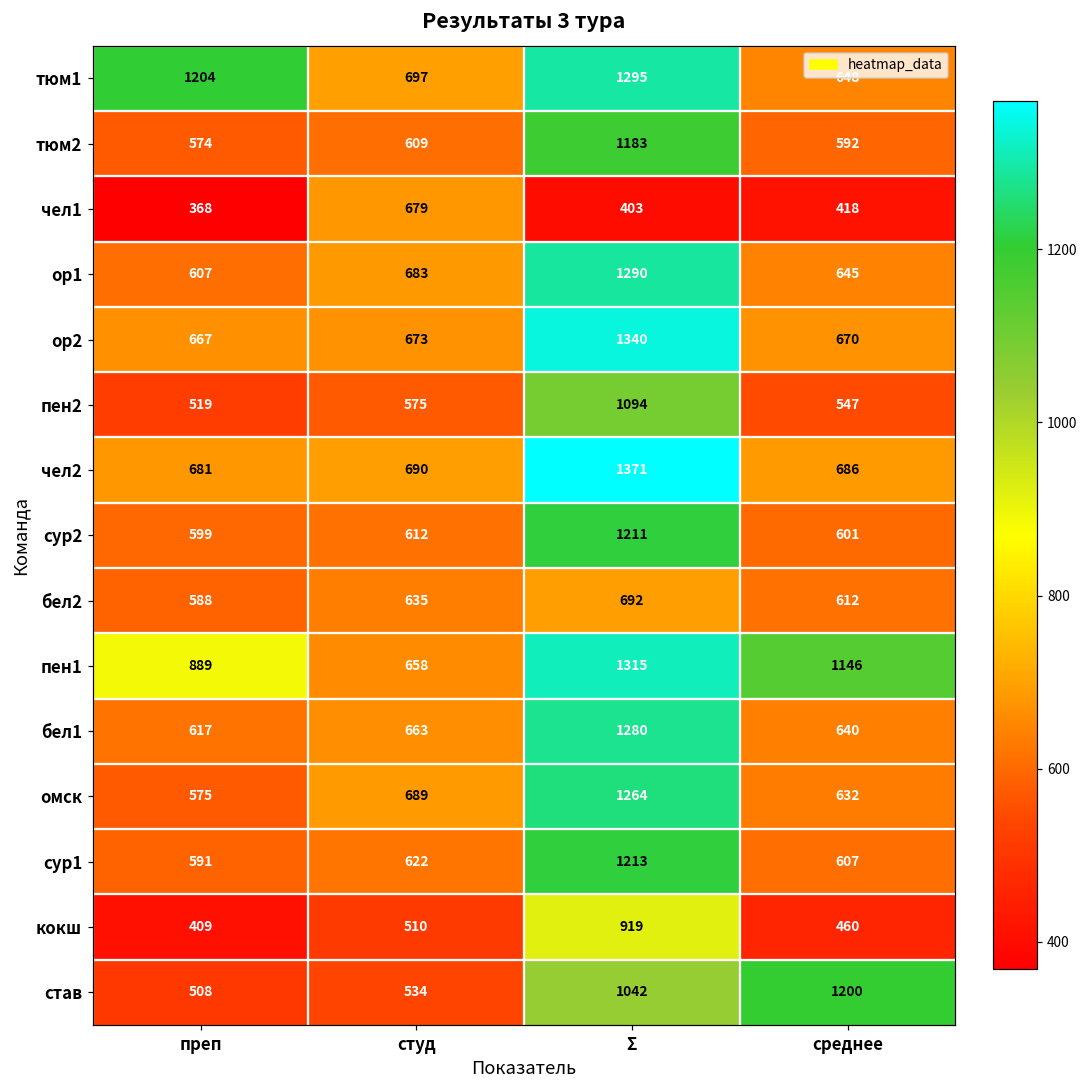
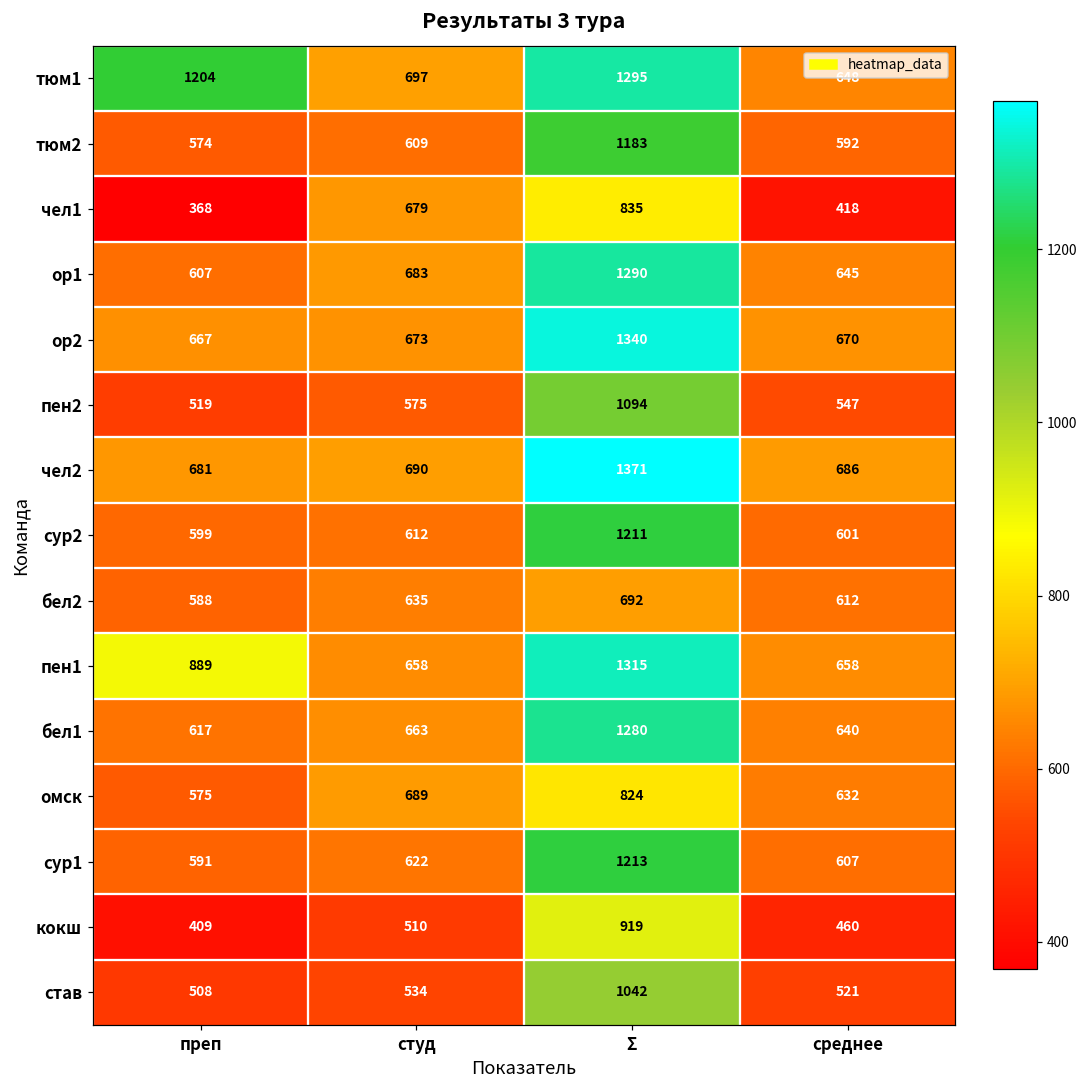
  {
    "тюм1": {
      "преп": 1204,
      "студ": 697,
      "Σ": 1295
    },
    "тюм2": {
      "преп": 574,
      "студ": 609,
      "Σ": 1183,
      "среднее": 592
    },
    "чел1": {
      "преп": 368,
      "студ": 679,
-     "Σ": 403,
+     "Σ": 835,
      "среднее": 418
    },
    "ор1": {
      "преп": 607,
      "студ": 683,
      "Σ": 1290,
      "среднее": 645
    },
    "ор2": {
      "преп": 667,
      "студ": 673,
      "Σ": 1340,
      "среднее": 670
    },
    "пен2": {
      "преп": 519,
      "студ": 575,
      "Σ": 1094,
      "среднее": 547
    },
    "чел2": {
      "преп": 681,
      "студ": 690,
      "Σ": 1371,
      "среднее": 686
    },
    "сур2": {
      "преп": 599,
      "студ": 612,
      "Σ": 1211,
      "среднее": 601
    },
    "бел2": {
      "преп": 588,
      "студ": 635,
      "Σ": 692,
      "среднее": 612
    },
    "пен1": {
      "преп": 889,
      "студ": 658,
      "Σ": 1315,
-     "среднее": 1146
+     "среднее": 658
    },
    "бел1": {
      "преп": 617,
      "студ": 663,
      "Σ": 1280,
      "среднее": 640
    },
    "омск": {
      "преп": 575,
      "студ": 689,
-     "Σ": 1264,
+     "Σ": 824,
      "среднее": 632
    },
    "сур1": {
      "преп": 591,
      "студ": 622,
      "Σ": 1213,
      "среднее": 607
    },
    "кокш": {
      "преп": 409,
      "студ": 510,
      "Σ": 919,
      "среднее": 460
    },
    "став": {
      "преп": 508,
      "студ": 534,
      "Σ": 1042,
-     "среднее": 1200
+     "среднее": 521
    }
  }
